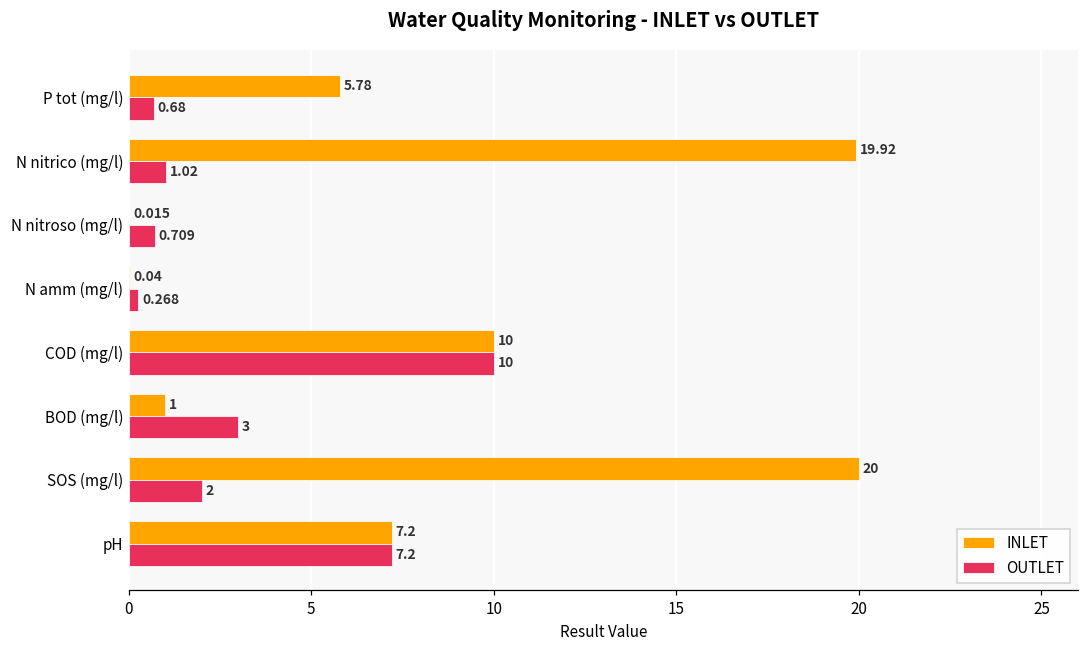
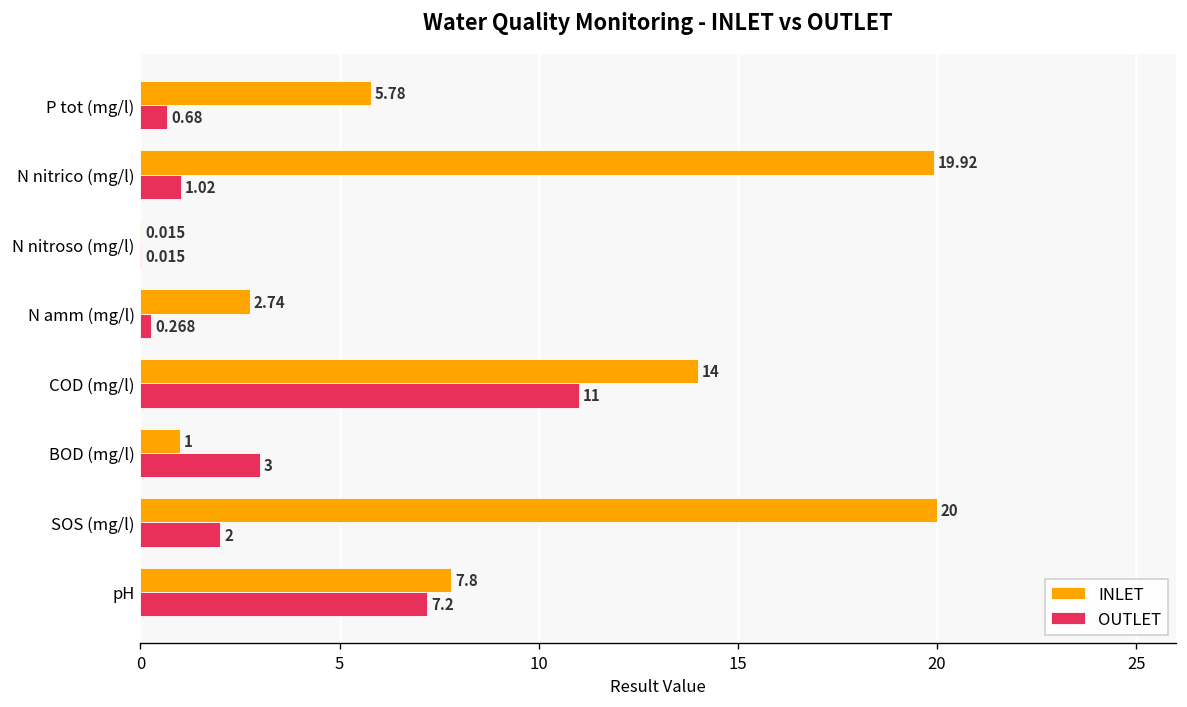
  {
    "INLET": {
      "P tot (mg/l)": 5.78,
      "N nitrico (mg/l)": 19.92,
      "N nitroso (mg/l)": 0.015,
-     "N amm (mg/l)": 0.04,
-     "COD (mg/l)": 10,
+     "N amm (mg/l)": 2.74,
+     "COD (mg/l)": 14,
      "BOD (mg/l)": 1,
      "SOS (mg/l)": 20,
-     "pH": 7.2
+     "pH": 7.8
    },
    "OUTLET": {
      "P tot (mg/l)": 0.68,
      "N nitrico (mg/l)": 1.02,
-     "N nitroso (mg/l)": 0.709,
+     "N nitroso (mg/l)": 0.015,
      "N amm (mg/l)": 0.268,
-     "COD (mg/l)": 10,
+     "COD (mg/l)": 11,
      "BOD (mg/l)": 3,
      "SOS (mg/l)": 2,
      "pH": 7.2
    }
  }
